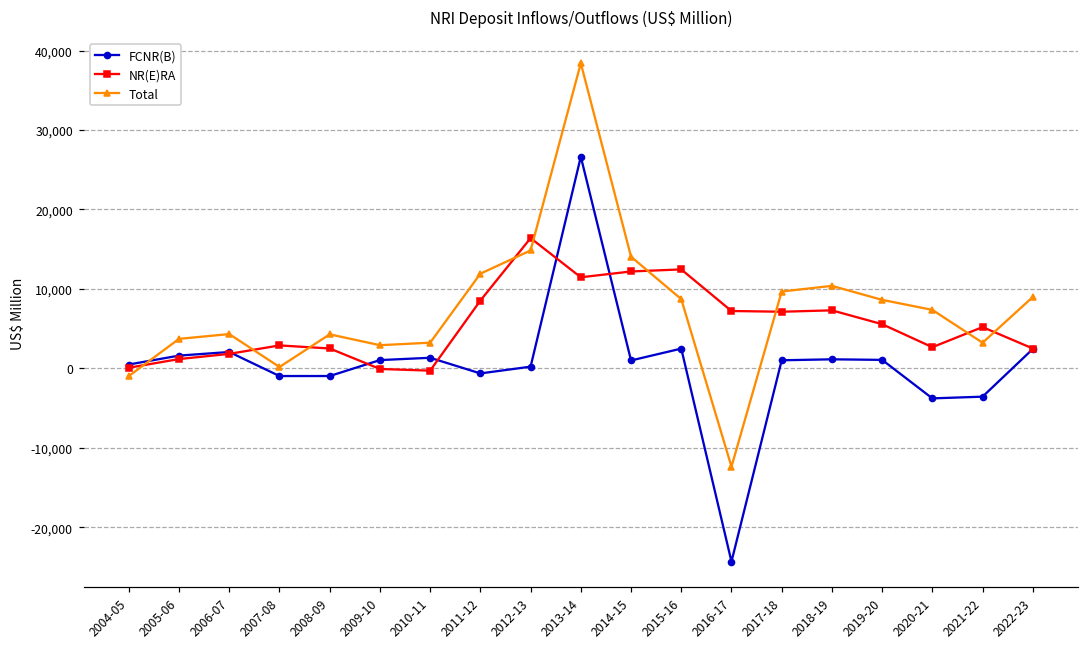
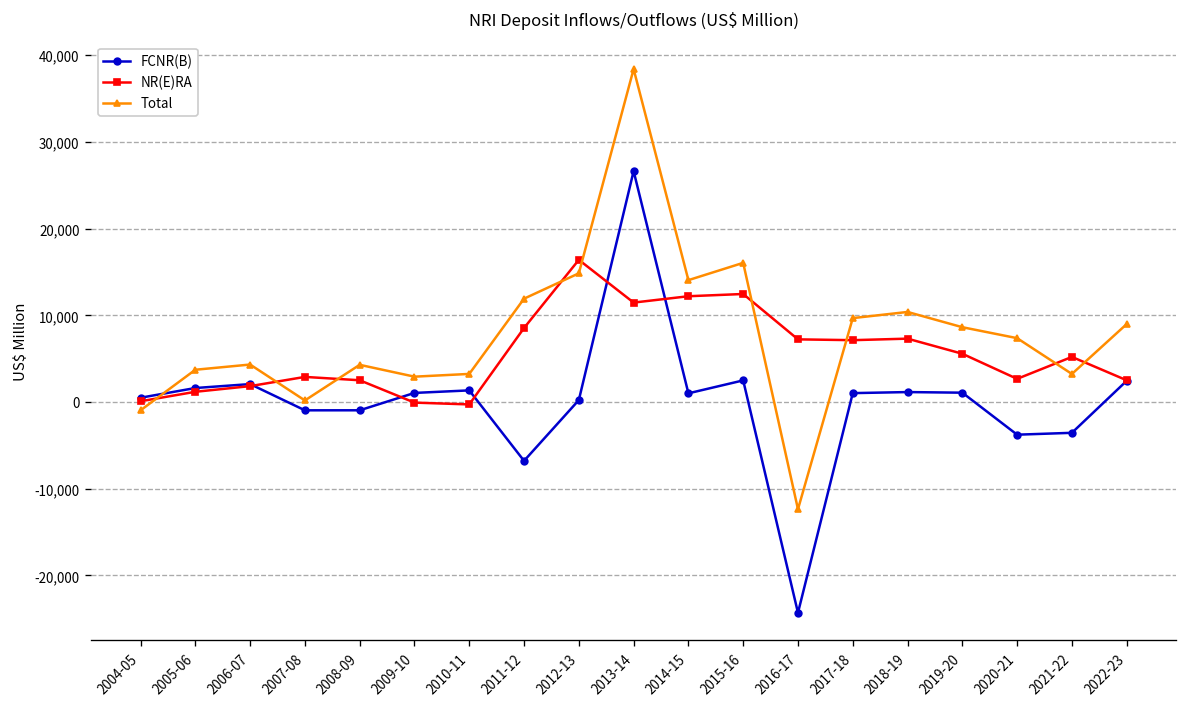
  {
    "FCNR(B)": {
      "2004-05": "0",
      "2005-06": "2,000",
      "2007-08": "-1,000",
      "2008-09": "-1,000",
      "2009-10": "1,000",
      "2010-11": "1,000",
-     "2011-12": "-1,000",
+     "2011-12": "-7,000",
      "2012-13": "0",
      "2013-14": "27,000",
      "2014-15": "1,000",
      "2015-16": "2,000",
      "2016-17": "-24,000",
      "2017-18": "1,000",
      "2018-19": "1,000",
      "2019-20": "1,000",
      "2020-21": "-4,000",
      "2021-22": "-4,000"
    },
    "NR(E)RA": {
      "2004-05": "0",
      "2005-06": "1,000",
      "2007-08": "3,000",
      "2008-09": "3,000",
      "2009-10": "0",
      "2010-11": "0",
      "2011-12": "9,000",
      "2012-13": "16,000",
      "2013-14": "11,000",
      "2014-15": "12,000",
      "2015-16": "12,000",
      "2016-17": "7,000",
      "2017-18": "7,000",
      "2018-19": "7,000",
      "2019-20": "6,000",
      "2020-21": "3,000",
      "2021-22": "5,000"
    },
    "Total": {
      "2004-05": "-1,000",
      "2005-06": "4,000",
      "2006-07": "4,000",
      "2007-08": "0",
      "2008-09": "4,000",
      "2009-10": "3,000",
      "2010-11": "3,000",
      "2011-12": "12,000",
      "2012-13": "15,000",
      "2013-14": "38,000",
      "2014-15": "14,000",
-     "2015-16": "9,000",
+     "2015-16": "16,000",
      "2016-17": "-12,000",
      "2017-18": "10,000",
      "2018-19": "10,000",
      "2019-20": "9,000",
      "2020-21": "7,000",
      "2021-22": "3,000",
      "2022-23": "9,000"
    }
  }
